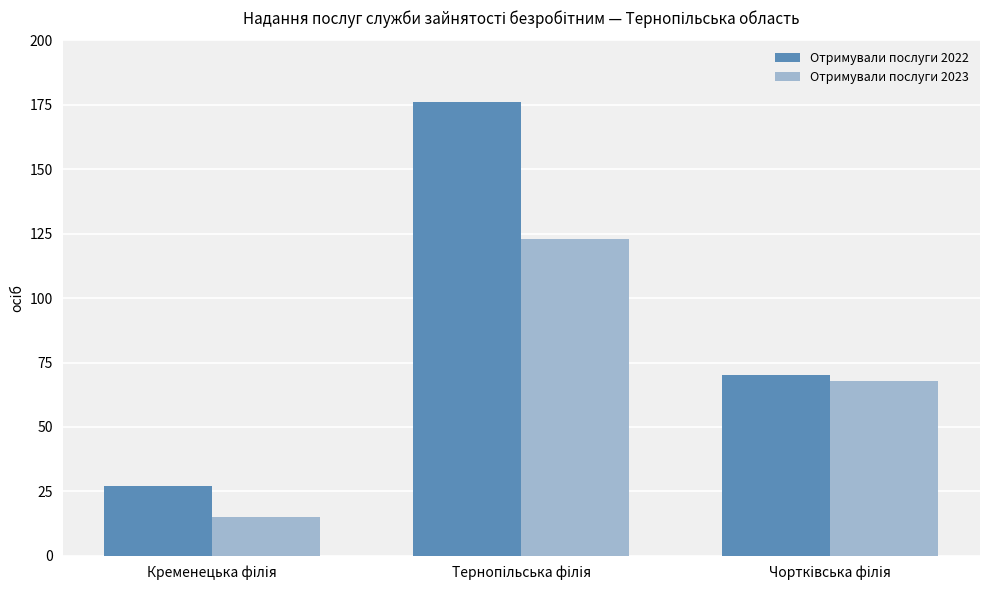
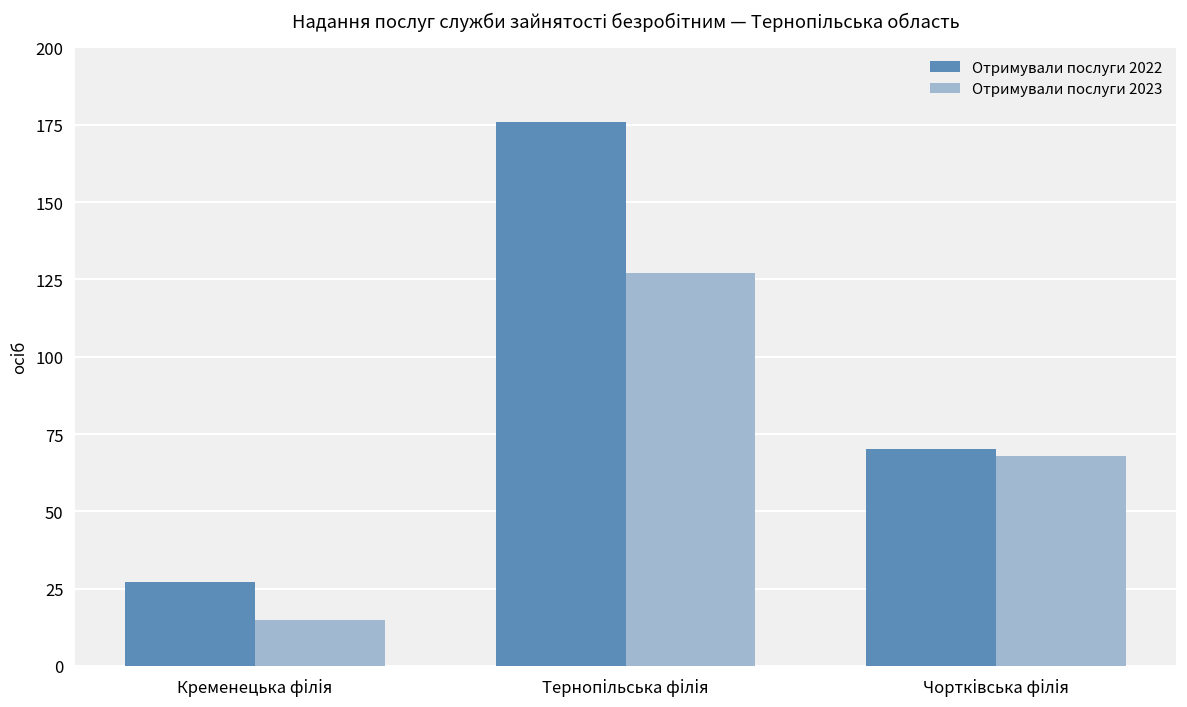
  {
    "Отримували послуги 2022": {
      "Кременецька філія": 27,
      "Тернопільська філія": 176,
      "Чортківська філія": 70
    },
    "Отримували послуги 2023": {
      "Кременецька філія": 15,
-     "Тернопільська філія": 123,
+     "Тернопільська філія": 127,
      "Чортківська філія": 68
    }
  }
